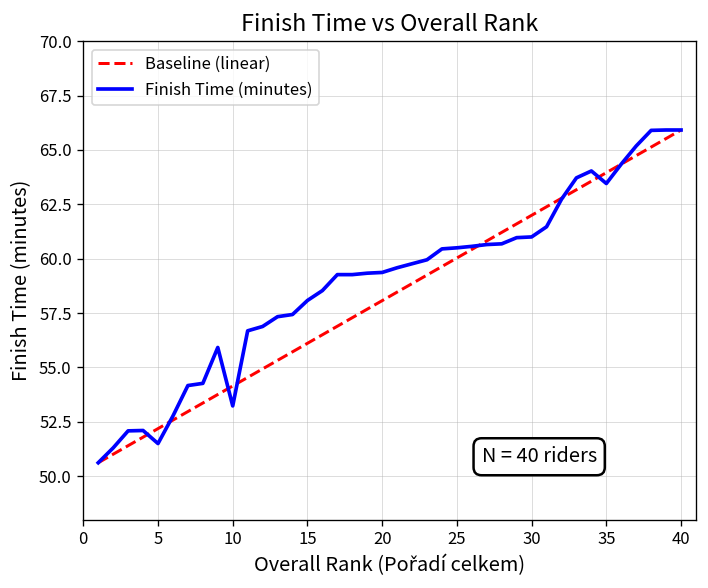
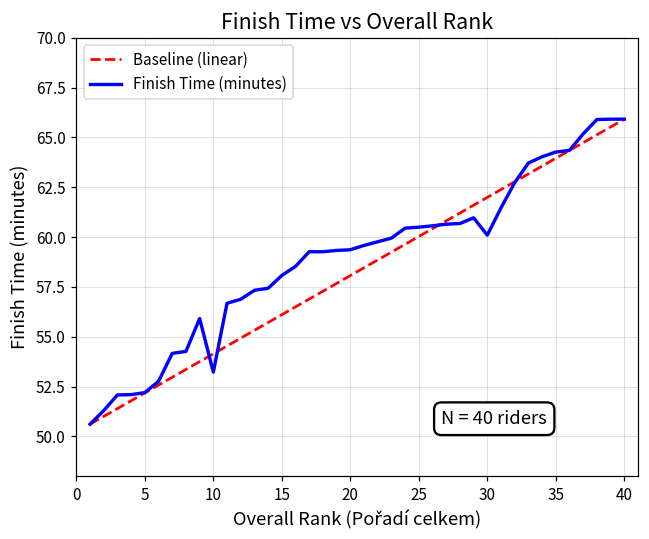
  {
    "Finish Time (minutes)": {
-     "5": 51.5,
+     "5": 52.2,
      "10": 53.2,
      "15": 58.1,
      "20": 59.4,
      "25": 60.5,
-     "30": 61.0,
-     "35": 63.5
+     "30": 60.1,
+     "35": 64.3
    }
  }
